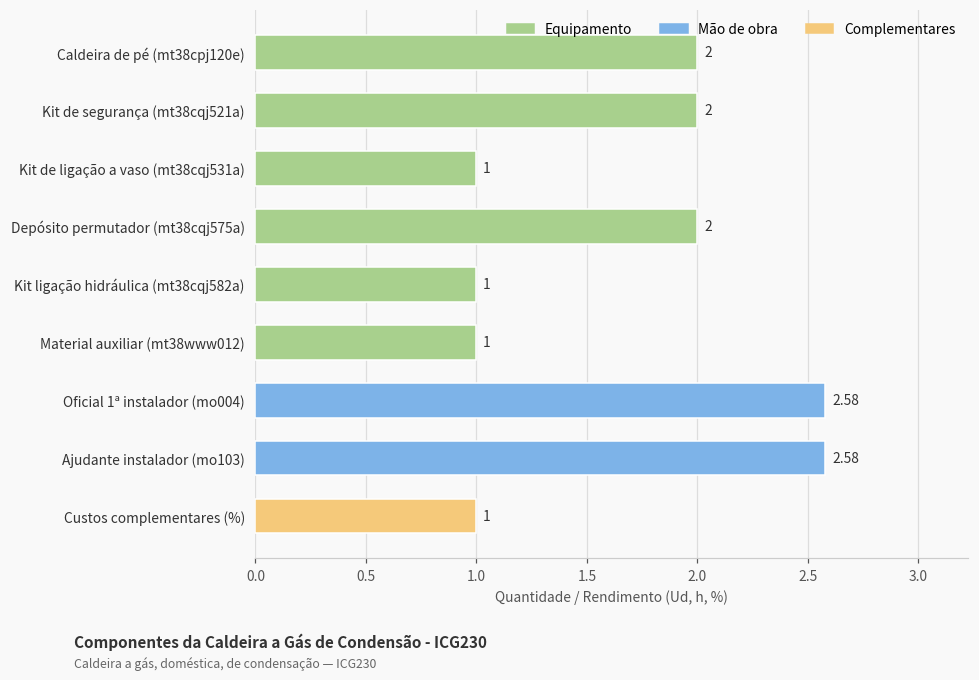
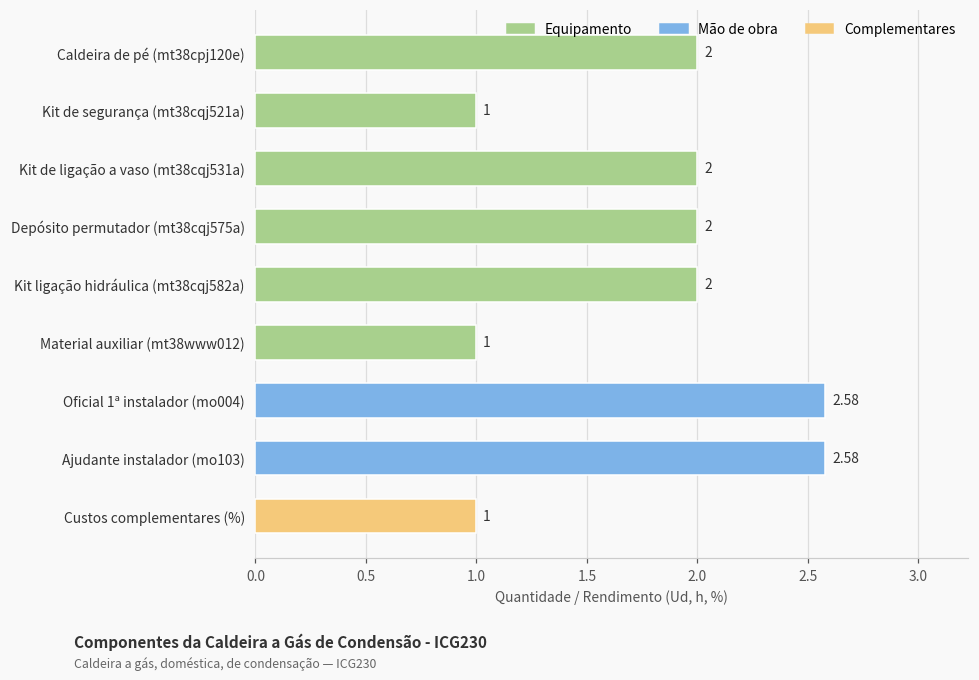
  {
    "Caldeira de pé (mt38cpj120e)": 2,
-   "Kit de segurança (mt38cqj521a)": 2,
-   "Kit de ligação a vaso (mt38cqj531a)": 1,
+   "Kit de segurança (mt38cqj521a)": 1,
+   "Kit de ligação a vaso (mt38cqj531a)": 2,
    "Depósito permutador (mt38cqj575a)": 2,
-   "Kit ligação hidráulica (mt38cqj582a)": 1,
+   "Kit ligação hidráulica (mt38cqj582a)": 2,
    "Material auxiliar (mt38www012)": 1,
    "Oficial 1ª instalador (mo004)": 2.58,
    "Ajudante instalador (mo103)": 2.58,
    "Custos complementares (%)": 1
  }
